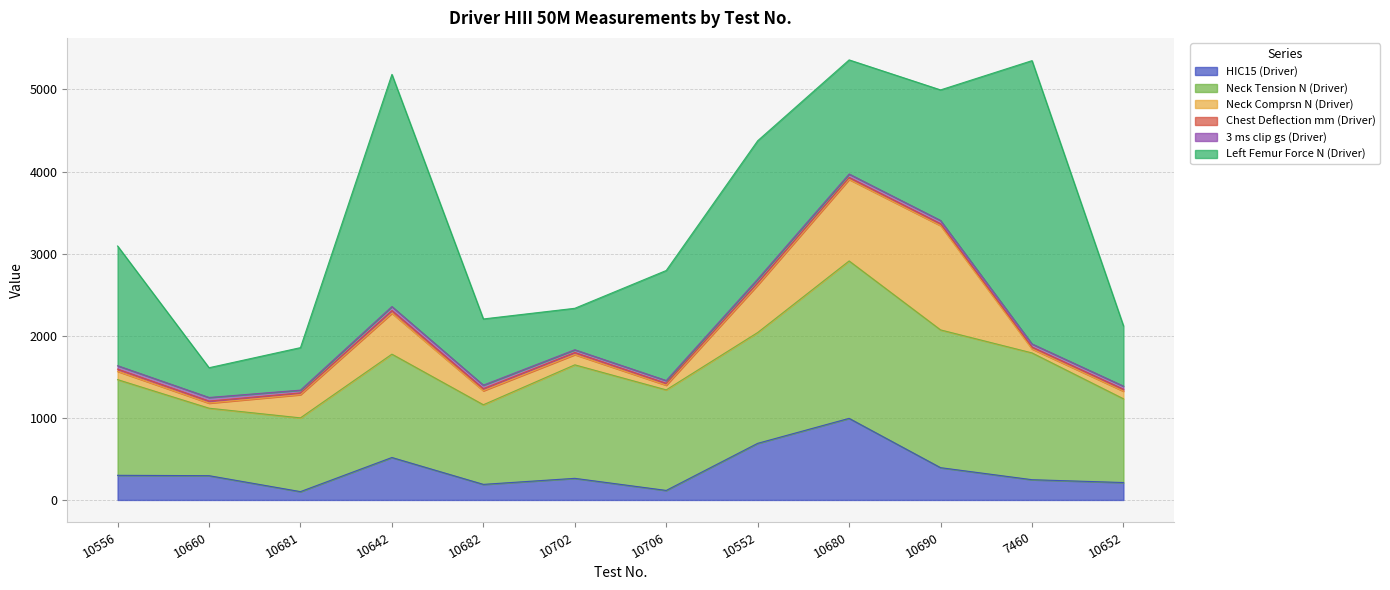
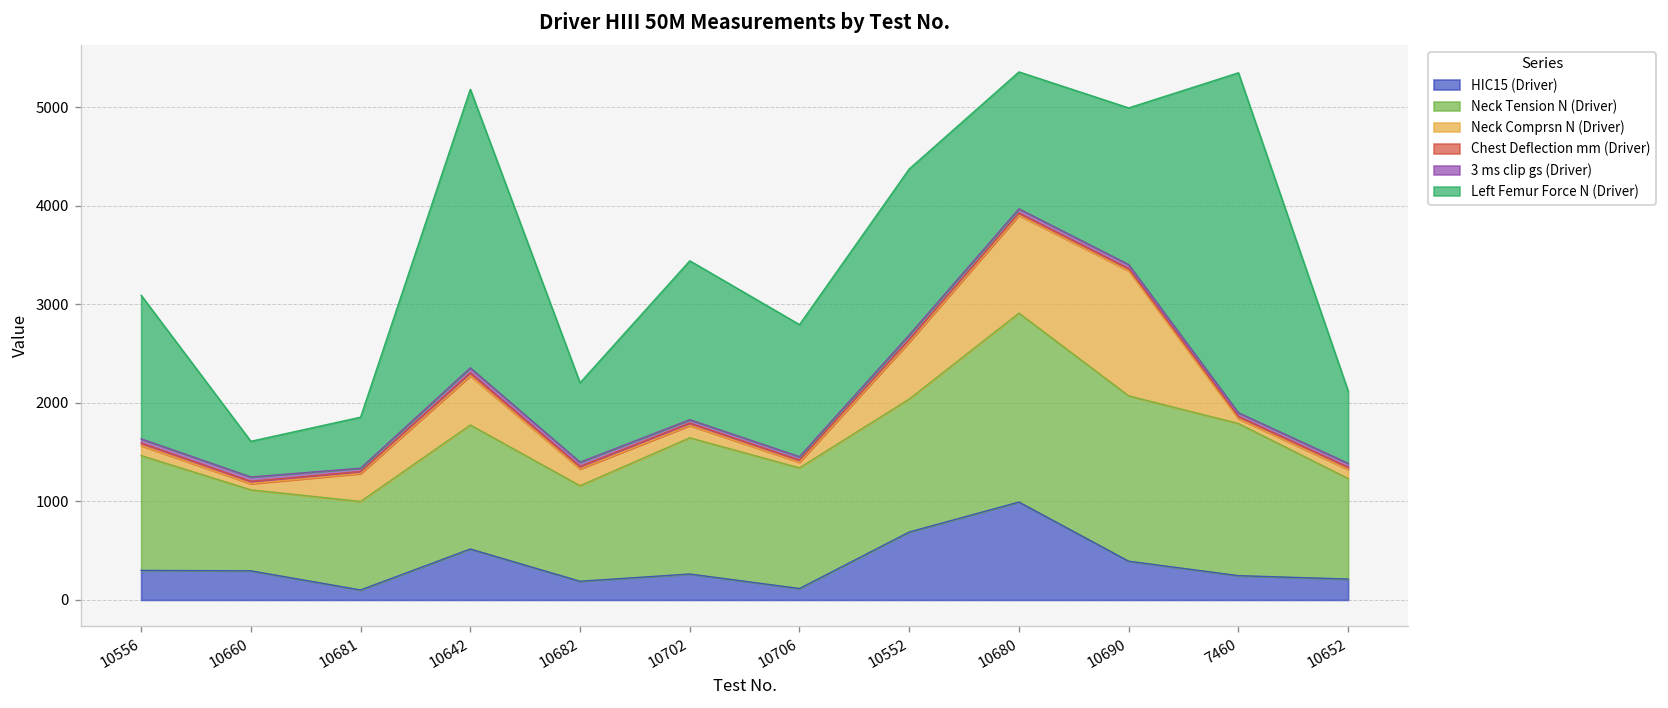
  {
    "HIC15 (Driver)": {
      "10556": 300,
      "10660": 300,
      "10681": 100,
      "10642": 500,
      "10682": 200,
      "10702": 300,
      "10706": 100,
      "10552": 700,
      "10680": 1000,
      "10690": 400,
      "7460": 200,
      "10652": 200
    },
    "Neck Tension N (Driver)": {
      "10556": 1200,
      "10660": 800,
      "10681": 900,
      "10642": 1300,
      "10682": 1000,
      "10702": 1400,
      "10706": 1200,
      "10552": 1300,
      "10680": 1900,
      "10690": 1700,
      "7460": 1500,
      "10652": 1000
    },
    "Neck Comprsn N (Driver)": {
      "10642": 500
    },
    "Chest Deflection mm (Driver)": {
      "10642": 0
    },
    "3 ms clip gs (Driver)": {
      "10556": 0,
      "10660": 0,
      "10681": 0,
      "10642": 0,
      "10682": 0,
      "10702": 0,
      "10706": 0,
      "10552": 0,
      "10680": 0,
      "10690": 0,
      "7460": 0,
      "10652": 0
    },
    "Left Femur Force N (Driver)": {
      "10556": 1500,
      "10660": 400,
      "10681": 500,
      "10642": 2800,
      "10682": 800,
-     "10702": 500,
+     "10702": 1600,
      "10706": 1300,
      "10552": 1700,
      "10680": 1400,
      "10690": 1600,
      "7460": 3500,
      "10652": 700
    }
  }
